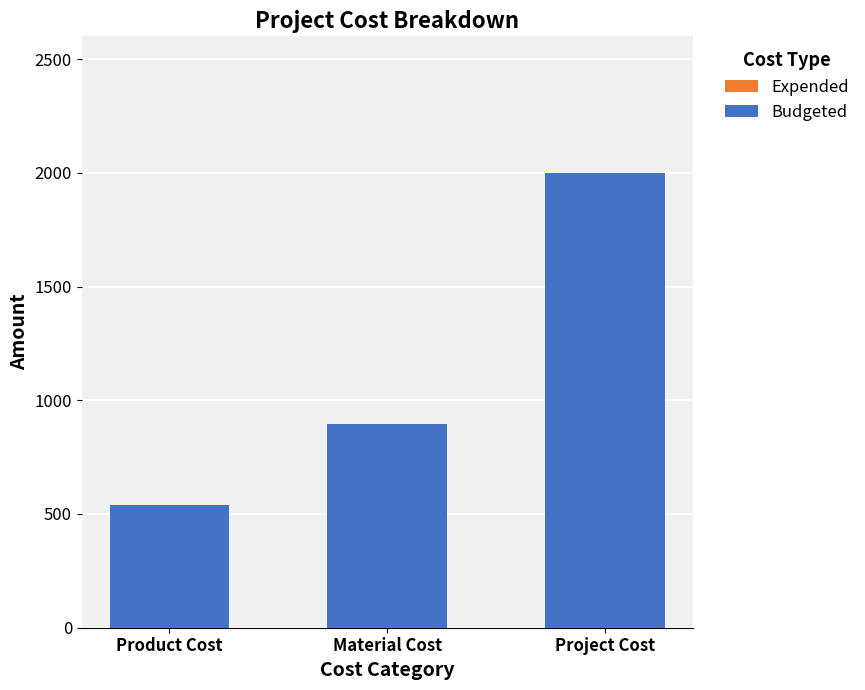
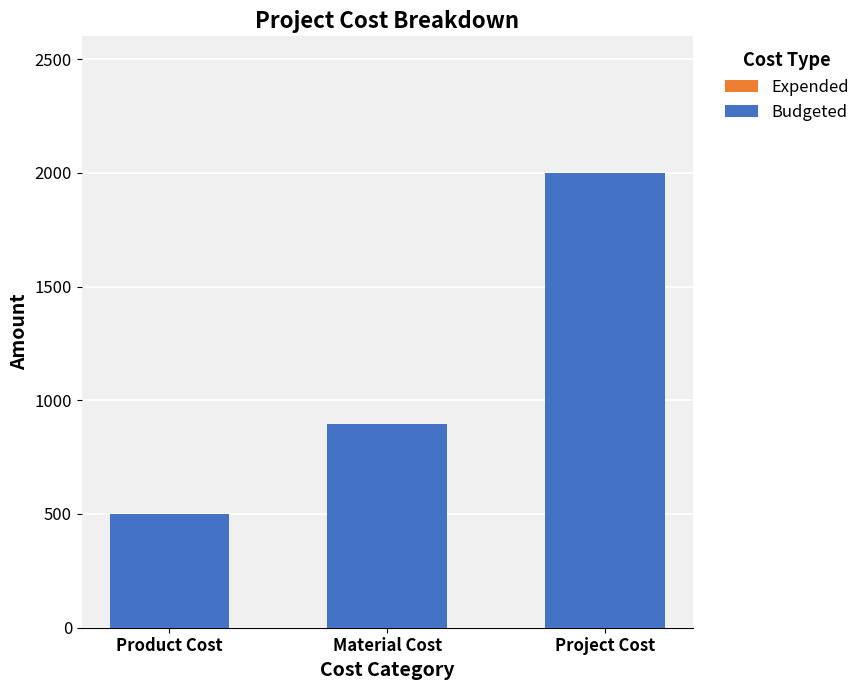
  {
    "Expended": {
      "Product Cost": 0,
      "Material Cost": 0,
      "Project Cost": 0
    },
    "Budgeted": {
-     "Product Cost": 540,
+     "Product Cost": 500,
      "Material Cost": 900,
      "Project Cost": 2000
    }
  }
